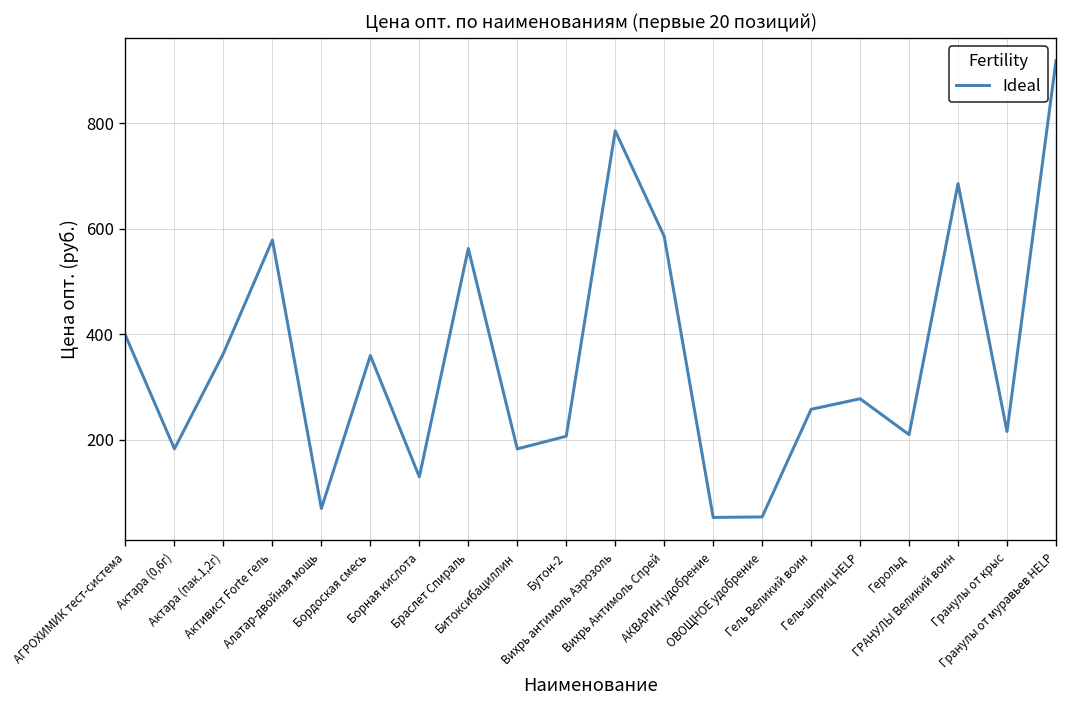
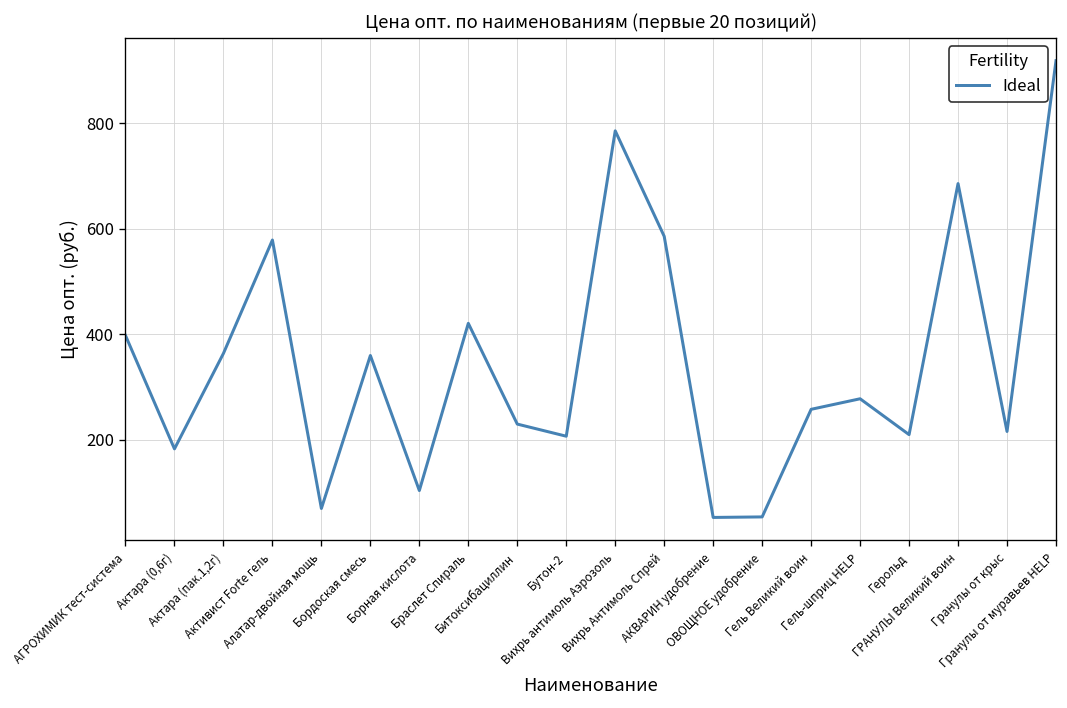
  {
    "АГРОХИМИК тест-система": 400,
    "Актара (0,6г)": 180,
    "Актара (пак.1,2г)": 360,
    "Активист Forte гель": 580,
    "Алатар-двойная мощь": 70,
    "Бордоская смесь": 360,
-   "Борная кислота": 130,
-   "Браслет Спираль": 560,
-   "Битоксибациллин": 180,
+   "Борная кислота": 100,
+   "Браслет Спираль": 420,
+   "Битоксибациллин": 230,
    "Бутон-2": 210,
    "Вихрь антимоль Аэрозоль": 790,
    "Вихрь Антимоль Спрей": 590,
    "АКВАРИН удобрение": 50,
    "ОВОЩНОЕ удобрение": 50,
    "Гель Великий воин": 260,
    "Гель-шприц HELP": 280,
    "Герольд": 210,
    "ГРАНУЛЫ Великий воин": 690,
    "Гранулы от крыс": 220,
    "Гранулы от муравьев HELP": 920
  }
